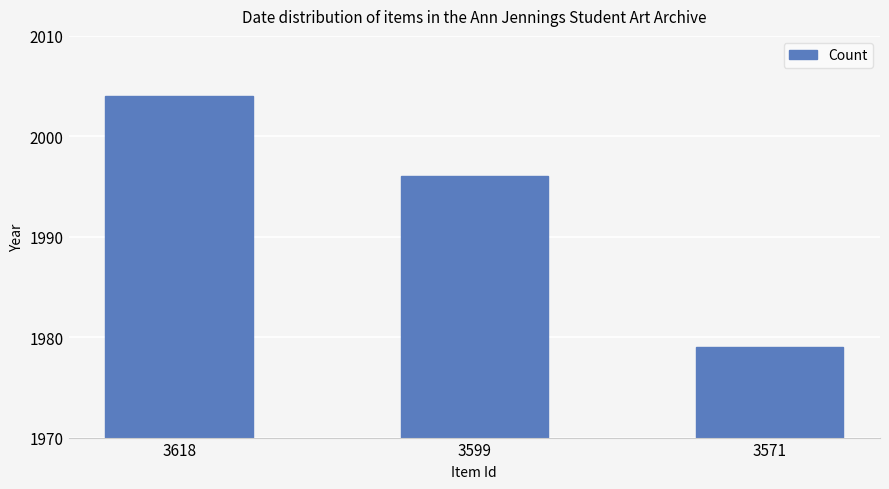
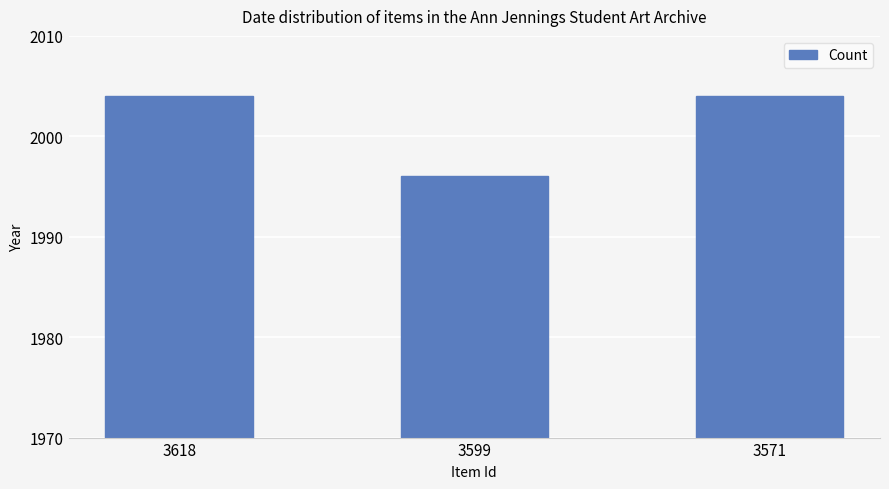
  {
    "3618": 2004,
    "3599": 1996,
-   "3571": 1979
+   "3571": 2004
  }
